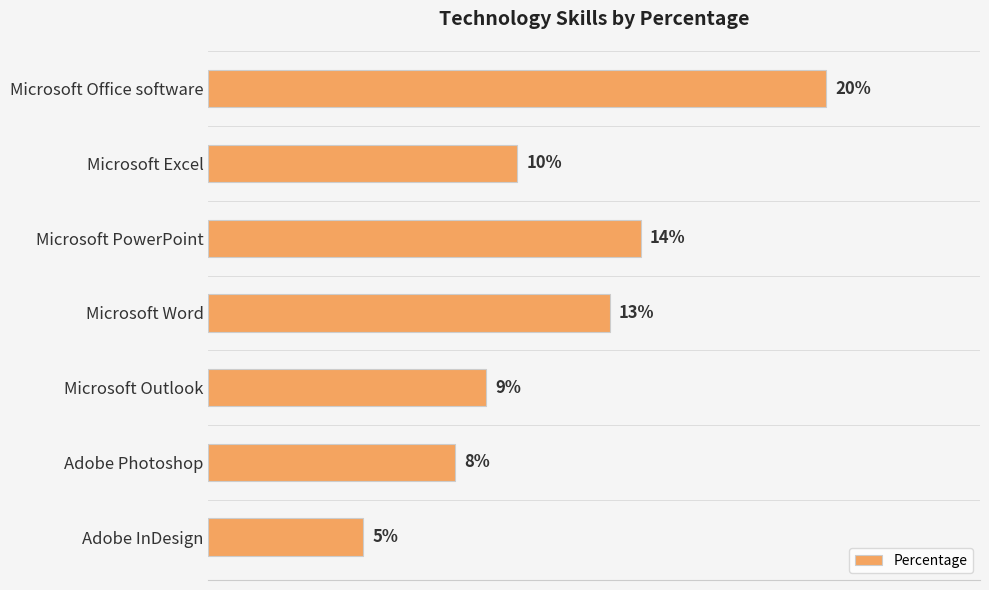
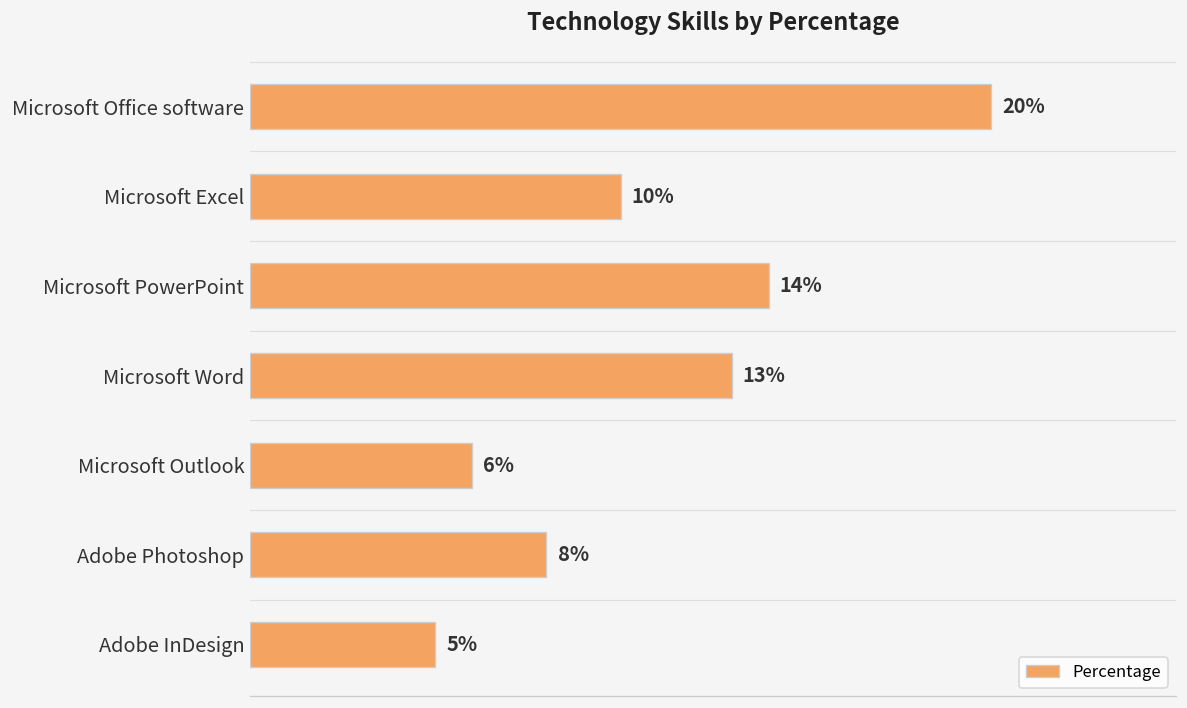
  {
    "Microsoft Office software": "20%",
    "Microsoft Excel": "10%",
    "Microsoft PowerPoint": "14%",
    "Microsoft Word": "13%",
-   "Microsoft Outlook": "9%",
+   "Microsoft Outlook": "6%",
    "Adobe Photoshop": "8%",
    "Adobe InDesign": "5%"
  }
